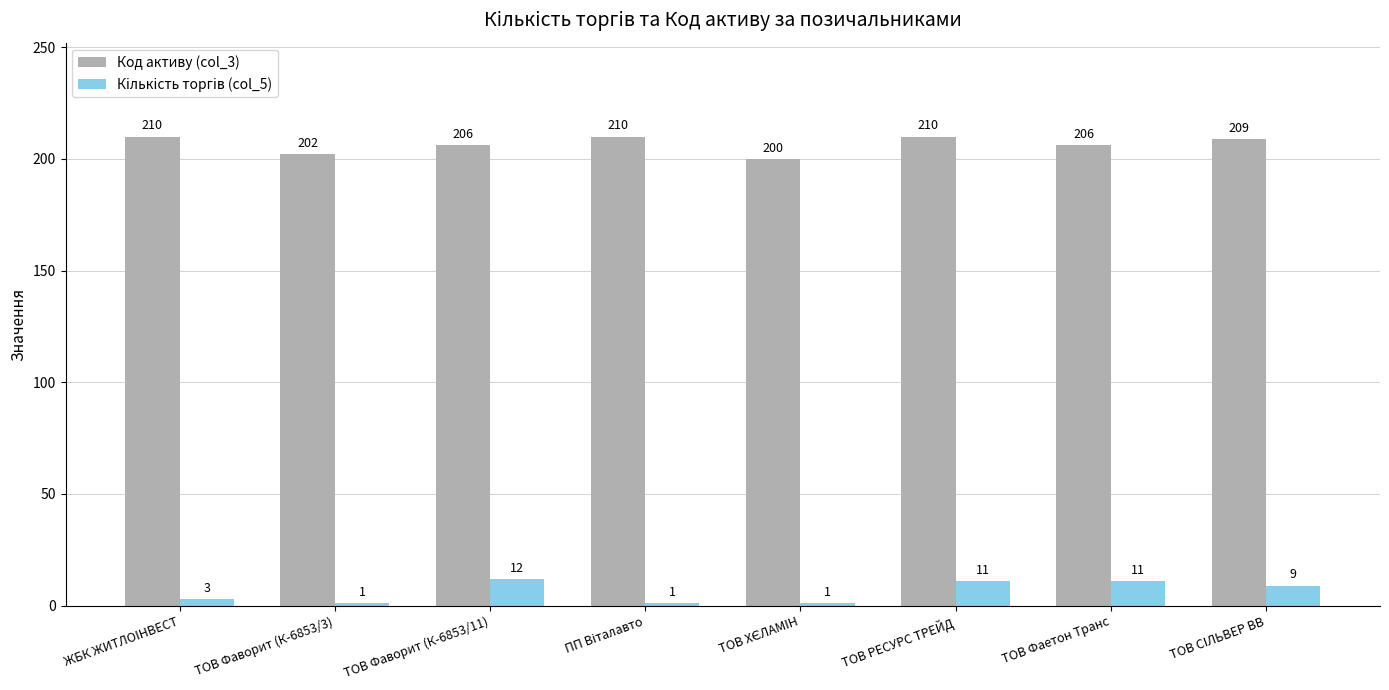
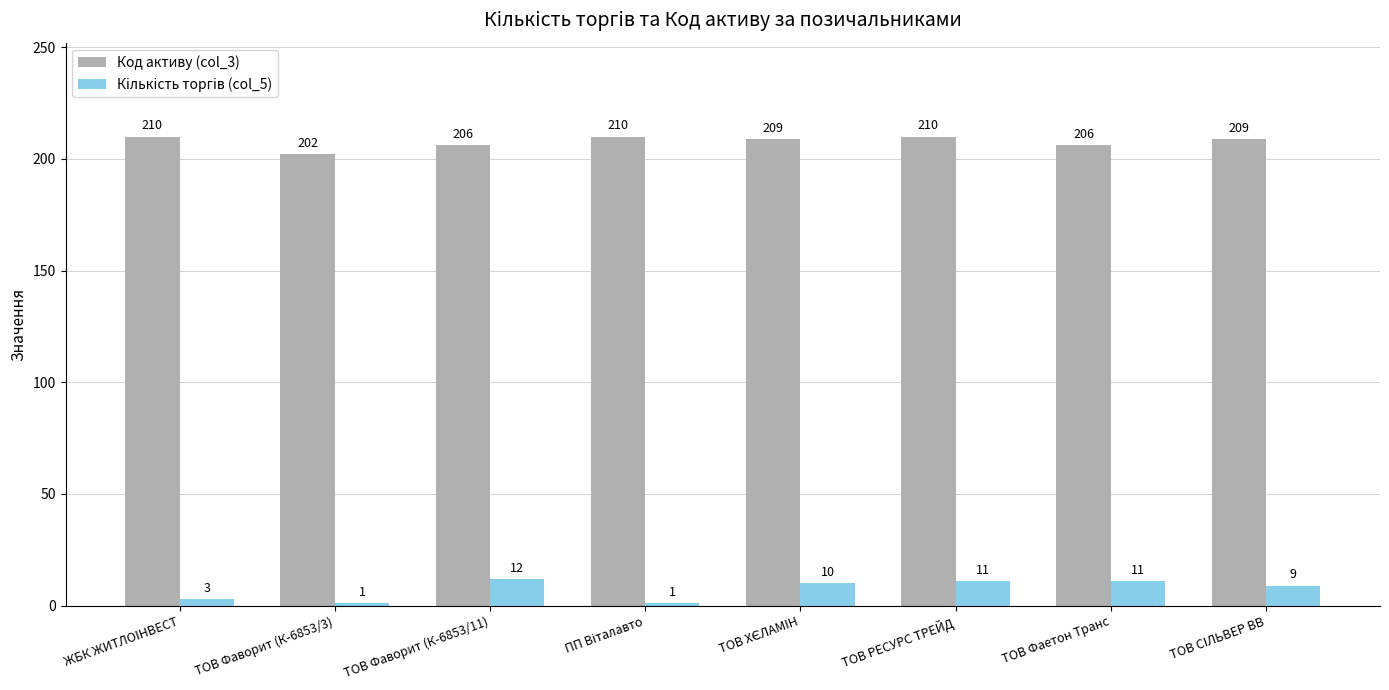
  {
    "Код активу (col_3)": {
      "ЖБК ЖИТЛОІНВЕСТ": 210,
      "ТОВ Фаворит (К-6853/3)": 202,
      "ТОВ Фаворит (К-6853/11)": 206,
      "ПП Віталавто": 210,
-     "ТОВ ХЄЛАМІН": 200,
+     "ТОВ ХЄЛАМІН": 209,
      "ТОВ РЕСУРС ТРЕЙД": 210,
      "ТОВ Фаетон Транс": 206,
      "ТОВ СІЛЬВЕР ВВ": 209
    },
    "Кількість торгів (col_5)": {
      "ЖБК ЖИТЛОІНВЕСТ": 3,
      "ТОВ Фаворит (К-6853/3)": 1,
      "ТОВ Фаворит (К-6853/11)": 12,
      "ПП Віталавто": 1,
-     "ТОВ ХЄЛАМІН": 1,
+     "ТОВ ХЄЛАМІН": 10,
      "ТОВ РЕСУРС ТРЕЙД": 11,
      "ТОВ Фаетон Транс": 11,
      "ТОВ СІЛЬВЕР ВВ": 9
    }
  }
